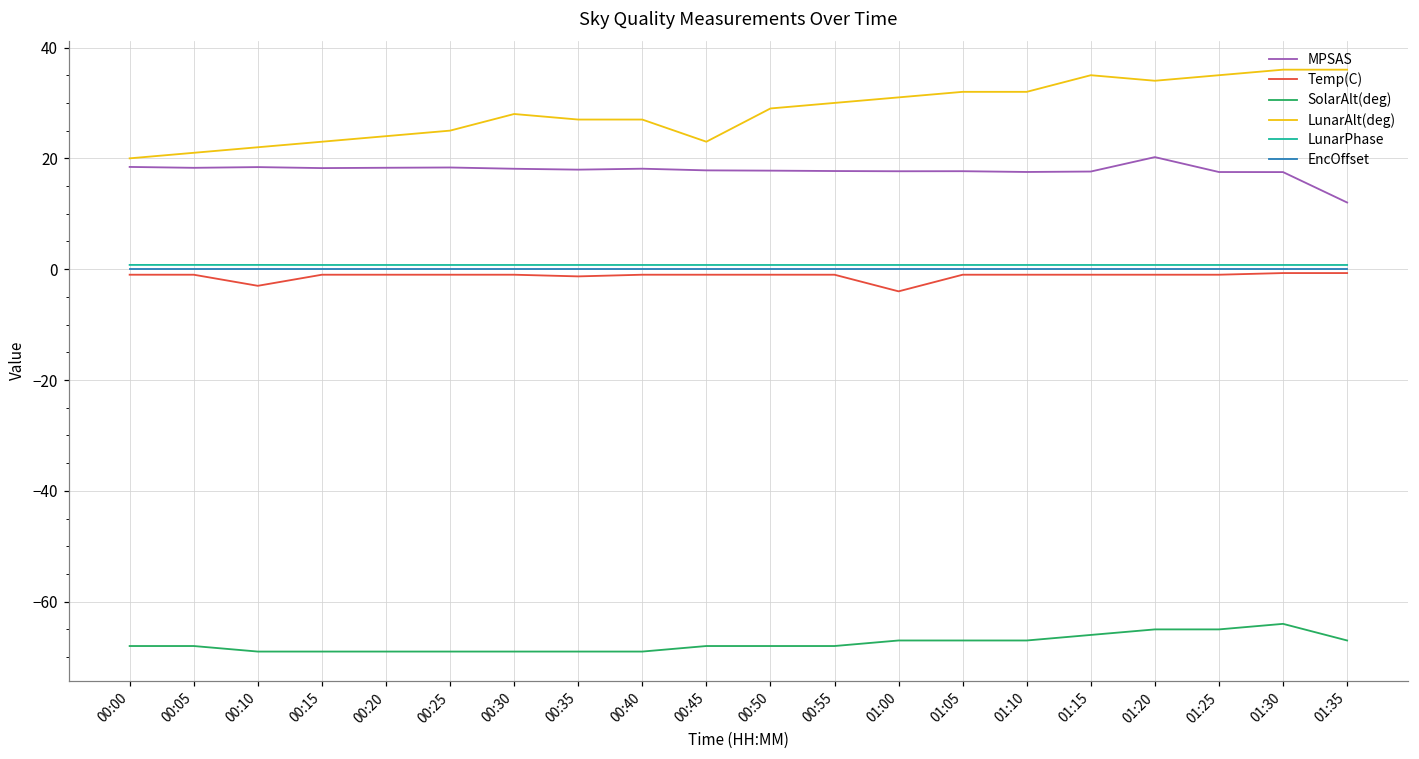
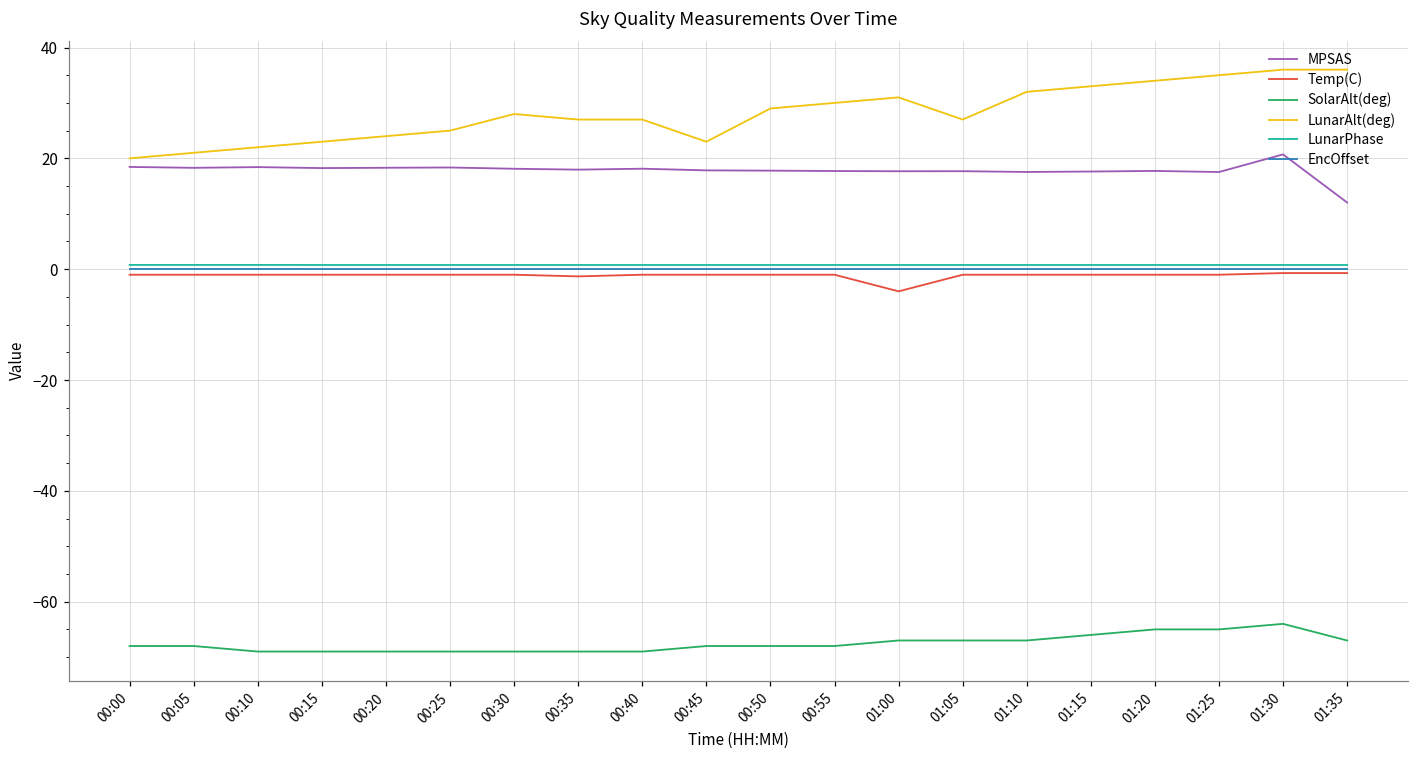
  {
    "MPSAS": {
      "00:00": 18,
      "00:05": 18,
      "00:10": 18,
      "00:15": 18,
      "00:20": 18,
      "00:25": 18,
      "00:30": 18,
      "00:35": 18,
      "00:40": 18,
      "00:45": 18,
      "00:50": 18,
      "00:55": 18,
      "01:00": 18,
      "01:05": 18,
      "01:10": 18,
      "01:15": 18,
-     "01:20": 20,
+     "01:20": 18,
      "01:25": 18,
-     "01:30": 18,
+     "01:30": 21,
      "01:35": 12
    },
    "Temp(C)": {
      "00:00": -1,
      "00:05": -1,
-     "00:10": -3,
+     "00:10": -1,
      "00:15": -1,
      "00:20": -1,
      "00:25": -1,
      "00:30": -1,
      "00:35": -1,
      "00:40": -1,
      "00:45": -1,
      "00:50": -1,
      "00:55": -1,
      "01:00": -4,
      "01:05": -1,
      "01:10": -1,
      "01:15": -1,
      "01:20": -1,
      "01:25": -1,
      "01:30": -1,
      "01:35": -1
    },
    "SolarAlt(deg)": {
      "00:00": -68,
      "00:05": -68,
      "00:10": -69,
      "00:15": -69,
      "00:20": -69,
      "00:25": -69,
      "00:30": -69,
      "00:35": -69,
      "00:40": -69,
      "00:45": -68,
      "00:50": -68,
      "00:55": -68,
      "01:00": -67,
      "01:05": -67,
      "01:10": -67,
      "01:15": -66,
      "01:20": -65,
      "01:25": -65,
      "01:30": -64,
      "01:35": -67
    },
    "LunarAlt(deg)": {
      "00:00": 20,
      "00:05": 21,
      "00:10": 22,
      "00:15": 23,
      "00:20": 24,
      "00:25": 25,
      "00:30": 28,
      "00:35": 27,
      "00:40": 27,
      "00:45": 23,
      "00:50": 29,
      "00:55": 30,
      "01:00": 31,
-     "01:05": 32,
+     "01:05": 27,
      "01:10": 32,
-     "01:15": 35,
+     "01:15": 33,
      "01:20": 34,
      "01:25": 35,
      "01:30": 36,
      "01:35": 36
    },
    "LunarPhase": {
      "00:00": 1,
      "00:05": 1,
      "00:10": 1,
      "00:15": 1,
      "00:20": 1,
      "00:25": 1,
      "00:30": 1,
      "00:35": 1,
      "00:40": 1,
      "00:45": 1,
      "00:50": 1,
      "00:55": 1,
      "01:00": 1,
      "01:05": 1,
      "01:10": 1,
      "01:15": 1,
      "01:20": 1,
      "01:25": 1,
      "01:30": 1,
      "01:35": 1
    },
    "EncOffset": {
      "00:00": 0,
      "00:05": 0,
      "00:10": 0,
      "00:15": 0,
      "00:20": 0,
      "00:25": 0,
      "00:30": 0,
      "00:35": 0,
      "00:40": 0,
      "00:45": 0,
      "00:50": 0,
      "00:55": 0,
      "01:00": 0,
      "01:05": 0,
      "01:10": 0,
      "01:15": 0,
      "01:20": 0,
      "01:25": 0,
      "01:30": 0,
      "01:35": 0
    }
  }
